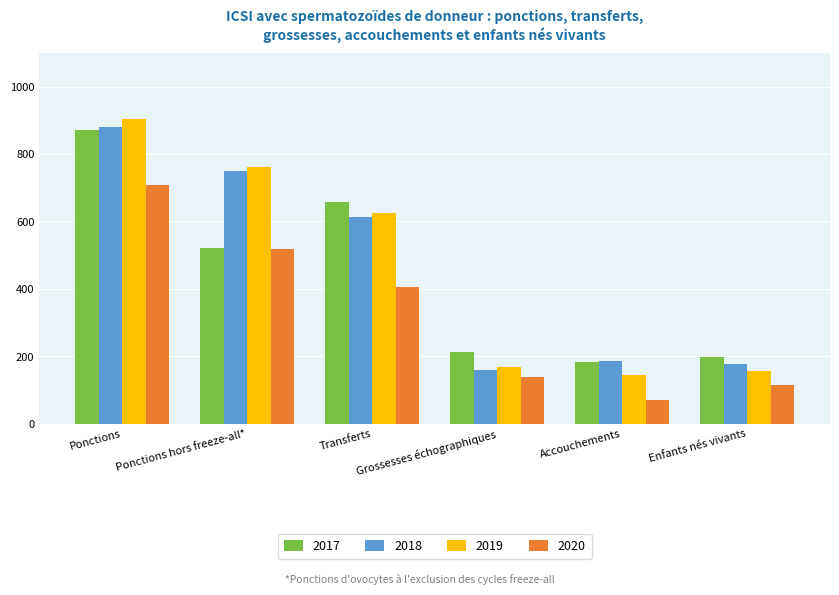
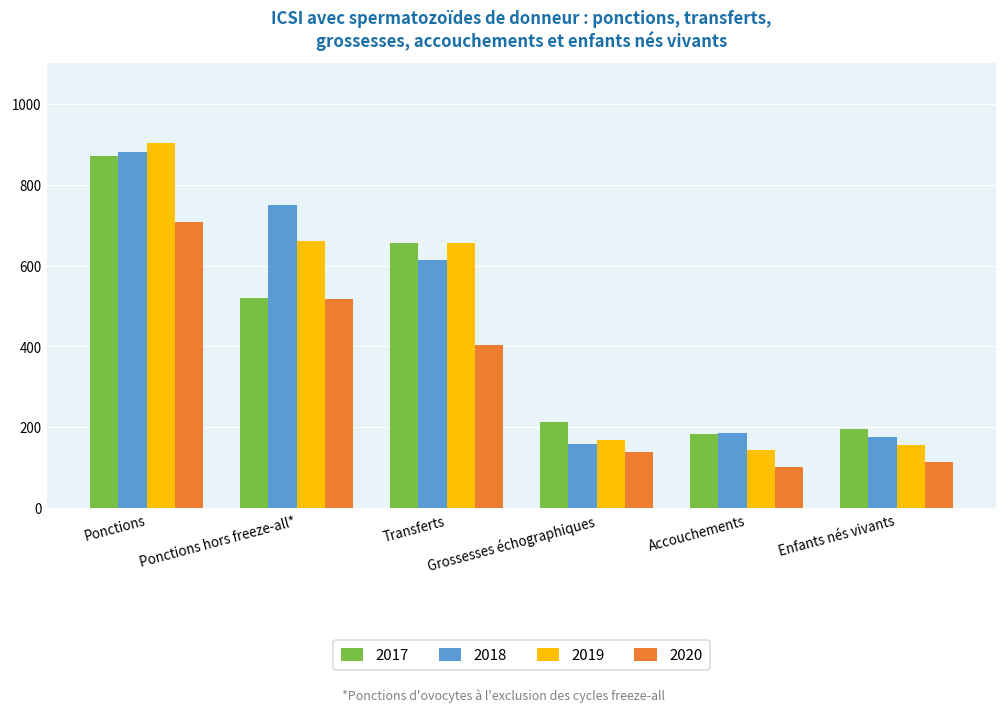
  {
    "2017": {
      "Ponctions": 870,
      "Ponctions hors freeze-all*": 520,
      "Transferts": 660,
      "Grossesses échographiques": 210,
      "Accouchements": 180,
      "Enfants nés vivants": 200
    },
    "2018": {
      "Ponctions": 880,
      "Ponctions hors freeze-all*": 750,
      "Transferts": 610,
      "Grossesses échographiques": 160,
      "Accouchements": 190,
      "Enfants nés vivants": 180
    },
    "2019": {
      "Ponctions": 900,
-     "Ponctions hors freeze-all*": 760,
-     "Transferts": 620,
+     "Ponctions hors freeze-all*": 660,
+     "Transferts": 660,
      "Grossesses échographiques": 170,
      "Accouchements": 150,
      "Enfants nés vivants": 160
    },
    "2020": {
      "Ponctions": 710,
      "Ponctions hors freeze-all*": 520,
      "Transferts": 400,
      "Grossesses échographiques": 140,
-     "Accouchements": 70,
+     "Accouchements": 100,
      "Enfants nés vivants": 120
    }
  }
